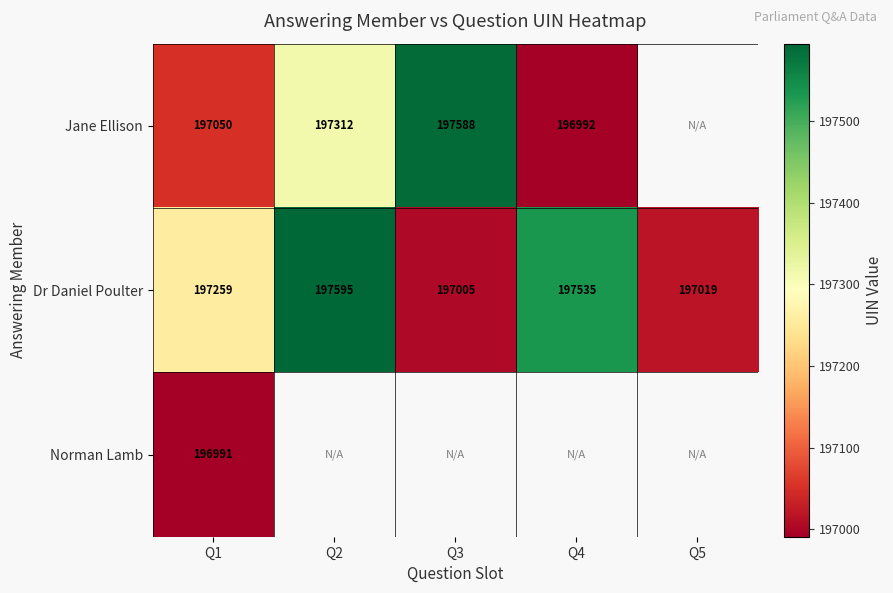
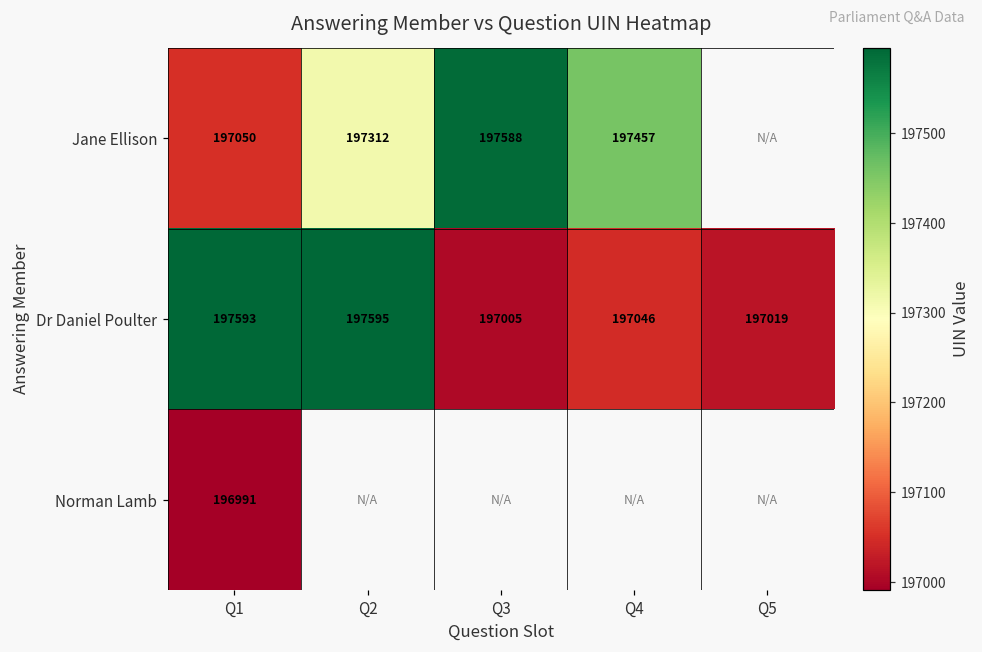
  {
    "Jane Ellison": {
      "Q1": 197050,
      "Q2": 197312,
      "Q3": 197588,
-     "Q4": 196992
+     "Q4": 197457
    },
    "Dr Daniel Poulter": {
-     "Q1": 197259,
+     "Q1": 197593,
      "Q2": 197595,
      "Q3": 197005,
-     "Q4": 197535,
+     "Q4": 197046,
      "Q5": 197019
    },
    "Norman Lamb": {
      "Q1": 196991
    }
  }
